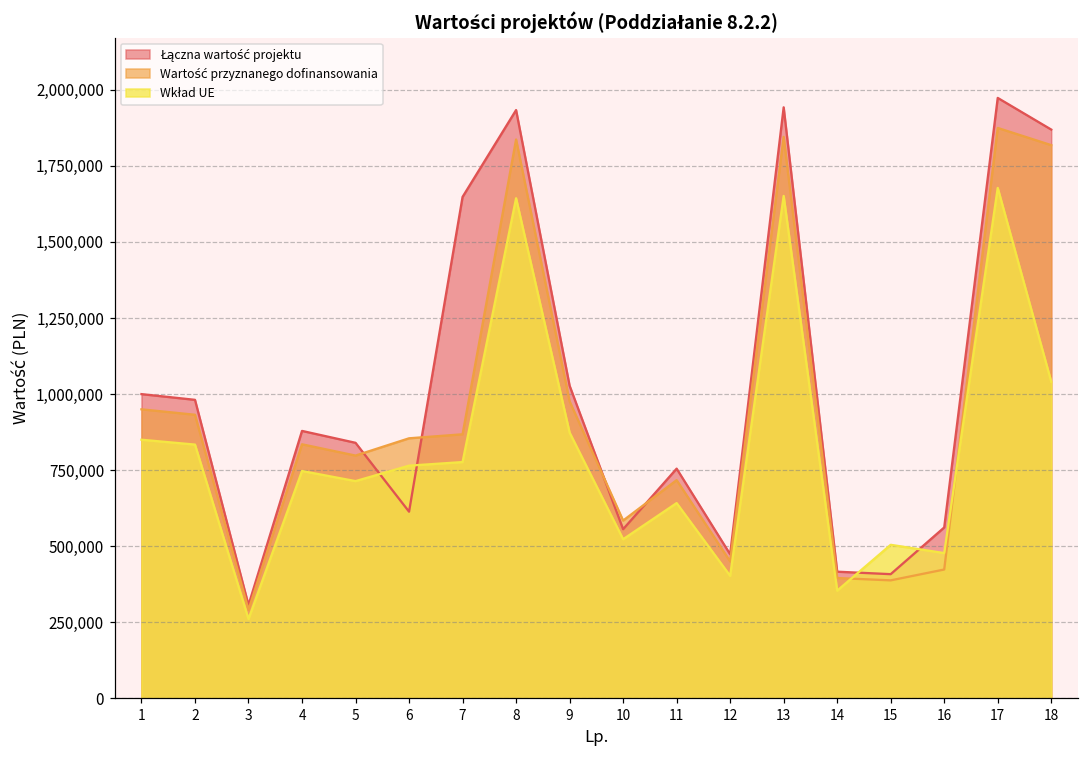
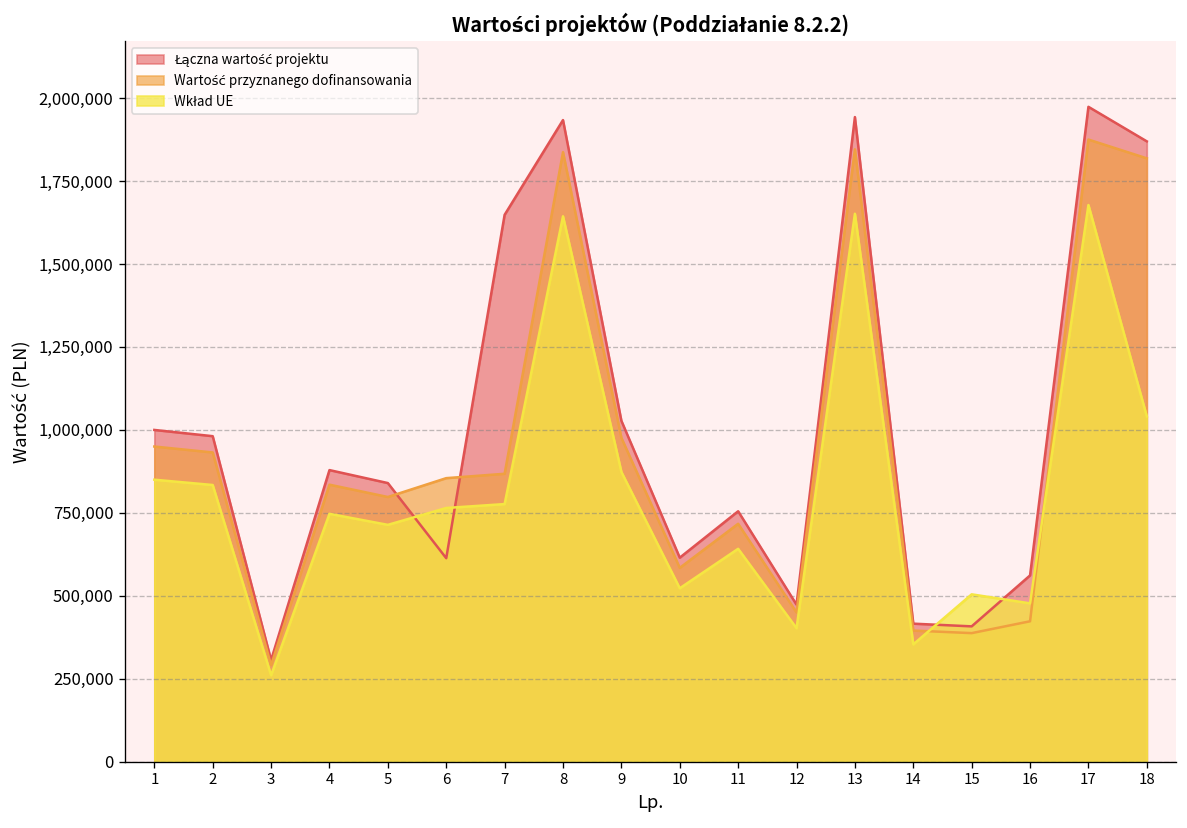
  {
    "Łączna wartość projektu": {
      "1": "1,000,000",
      "2": "980,000",
      "3": "310,000",
      "4": "880,000",
      "5": "840,000",
      "6": "610,000",
      "7": "1,650,000",
      "8": "1,930,000",
      "9": "1,030,000",
-     "10": "560,000",
+     "10": "610,000",
      "11": "750,000",
      "12": "470,000",
      "13": "1,940,000",
      "14": "420,000",
      "15": "410,000",
      "16": "560,000",
      "17": "1,970,000",
      "18": "1,870,000"
    },
    "Wartość przyznanego dofinansowania": {
      "1": "950,000",
      "2": "930,000",
      "3": "290,000",
      "4": "830,000",
      "5": "800,000",
      "6": "850,000",
      "7": "870,000",
      "8": "1,840,000",
      "9": "980,000",
      "10": "580,000",
      "11": "720,000",
      "12": "450,000",
      "13": "1,850,000",
      "14": "400,000",
      "15": "390,000",
      "16": "420,000",
      "17": "1,870,000",
      "18": "1,820,000"
    },
    "Wkład UE": {
      "1": "850,000",
      "2": "830,000",
      "3": "260,000",
      "4": "750,000",
      "5": "710,000",
      "6": "760,000",
      "7": "780,000",
      "8": "1,640,000",
      "9": "870,000",
      "10": "520,000",
      "11": "640,000",
      "12": "400,000",
      "13": "1,650,000",
      "14": "350,000",
      "15": "500,000",
      "16": "480,000",
      "17": "1,680,000",
      "18": "1,040,000"
    }
  }
